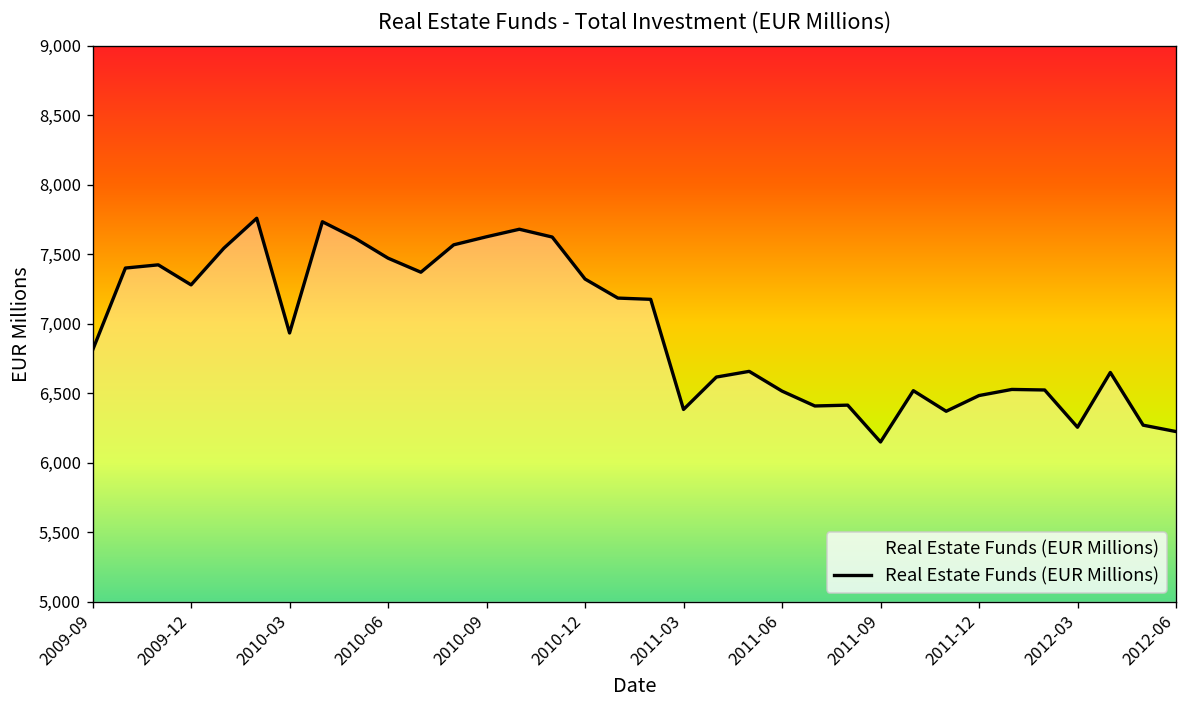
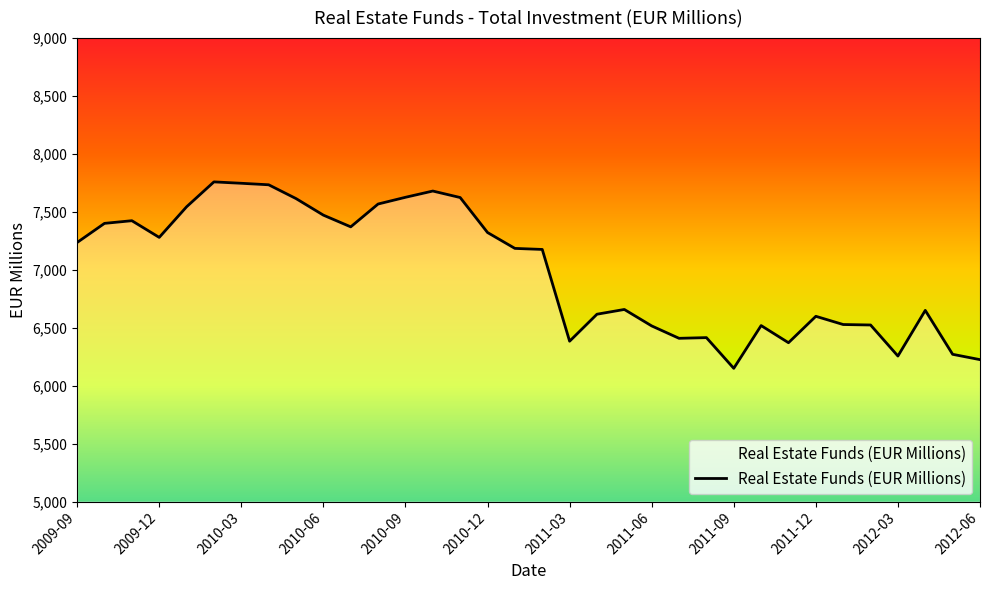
  {
-   "2009-09": "6,810",
+   "2009-09": "7,240",
    "2009-12": "7,280",
-   "2010-03": "6,930",
+   "2010-03": "7,750",
    "2010-06": "7,470",
    "2010-09": "7,630",
    "2010-12": "7,320",
    "2011-03": "6,380",
    "2011-06": "6,520",
    "2011-09": "6,150",
-   "2011-12": "6,480",
+   "2011-12": "6,600",
    "2012-03": "6,260",
    "2012-06": "6,230"
  }
